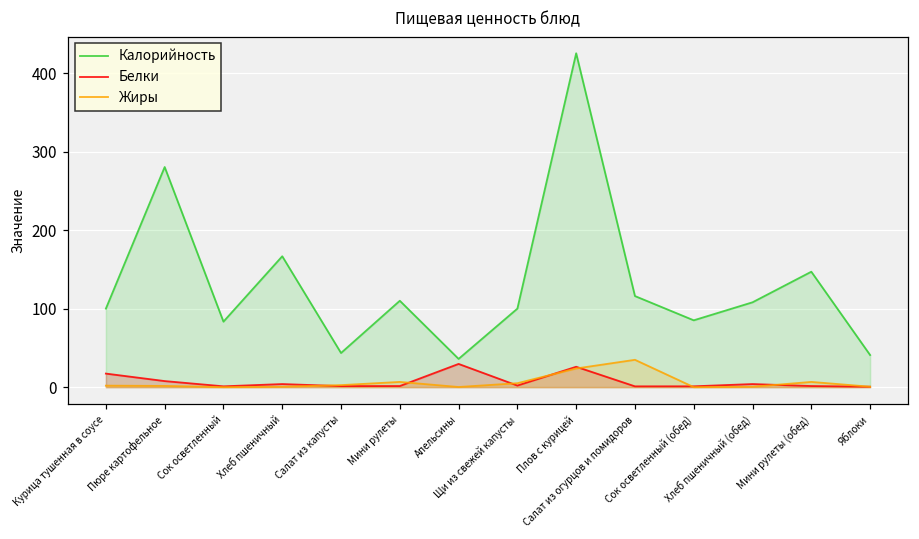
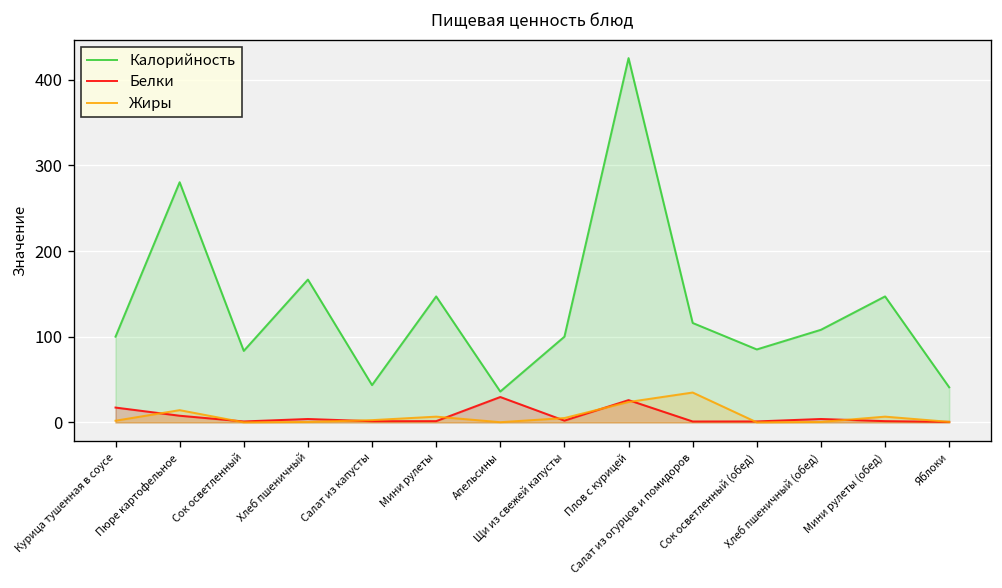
  {
    "Калорийность": {
      "Курица тушенная в соусе": 100,
      "Пюре картофельное": 280,
      "Сок осветленный": 80,
      "Хлеб пшеничный": 170,
      "Салат из капусты": 40,
-     "Мини рулеты": 110,
+     "Мини рулеты": 150,
      "Апельсины": 40,
      "Щи из свежей капусты": 100,
      "Плов с курицей": 430,
      "Салат из огурцов и помидоров": 120,
      "Сок осветленный (обед)": 90,
      "Хлеб пшеничный (обед)": 110,
      "Мини рулеты (обед)": 150,
      "Яблоки": 40
    },
    "Белки": {
      "Курица тушенная в соусе": 20,
      "Пюре картофельное": 10,
      "Мини рулеты": 0,
      "Апельсины": 30,
      "Салат из огурцов и помидоров": 0,
      "Мини рулеты (обед)": 0
    },
    "Жиры": {
      "Курица тушенная в соусе": 0,
-     "Пюре картофельное": 0,
+     "Пюре картофельное": 10,
      "Мини рулеты": 10,
      "Апельсины": 0,
      "Салат из огурцов и помидоров": 30,
      "Мини рулеты (обед)": 10
    }
  }
